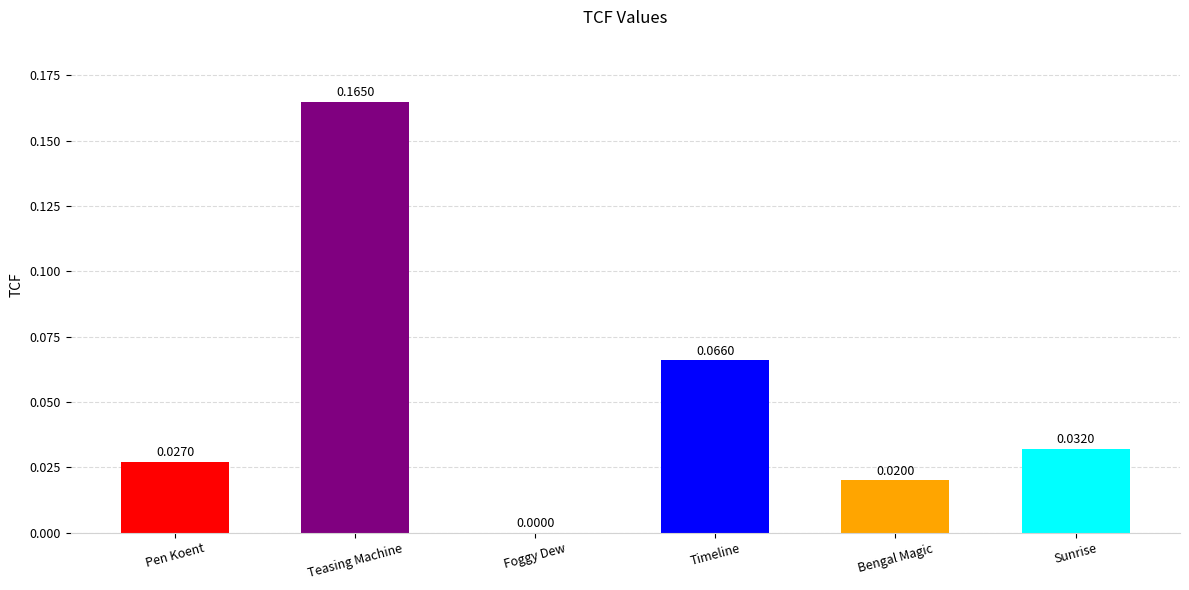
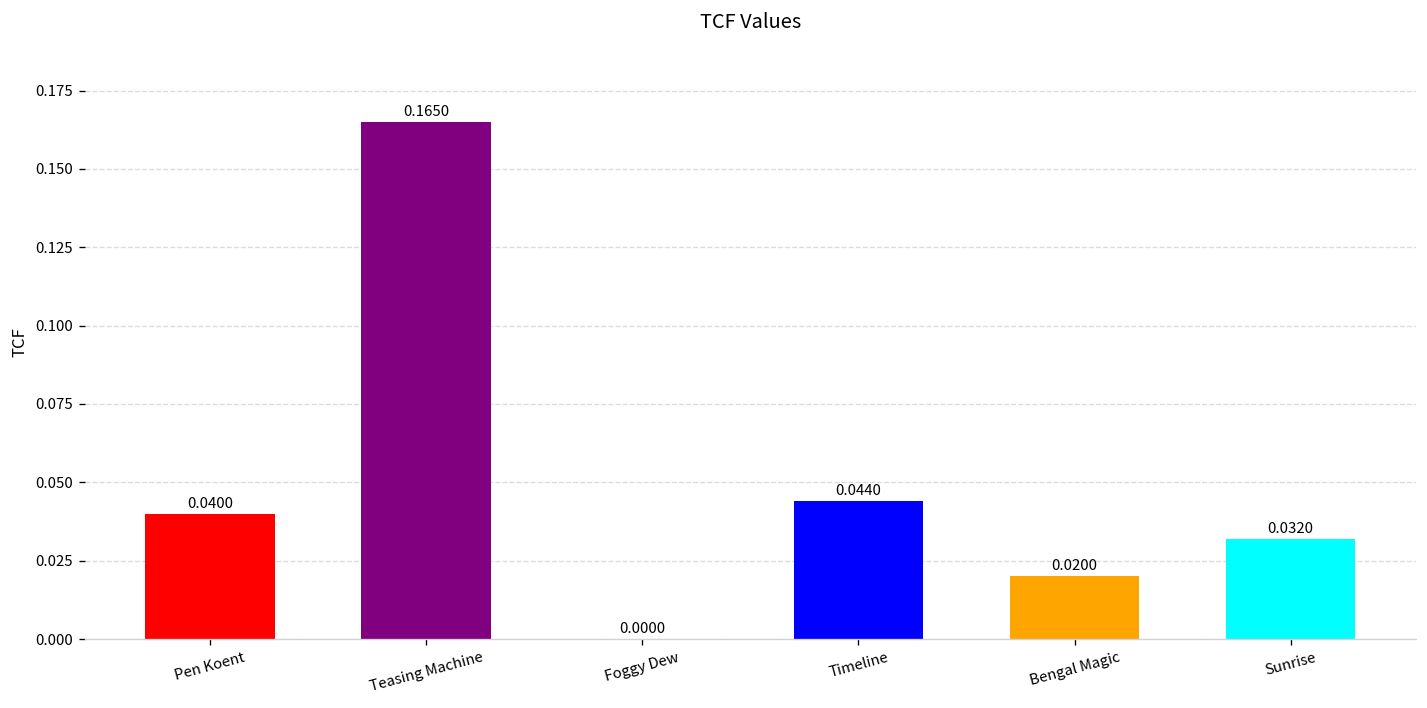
  {
-   "Pen Koent": 0.0270,
+   "Pen Koent": 0.0400,
    "Teasing Machine": 0.1650,
    "Foggy Dew": 0.0000,
-   "Timeline": 0.0660,
+   "Timeline": 0.0440,
    "Bengal Magic": 0.0200,
    "Sunrise": 0.0320
  }
